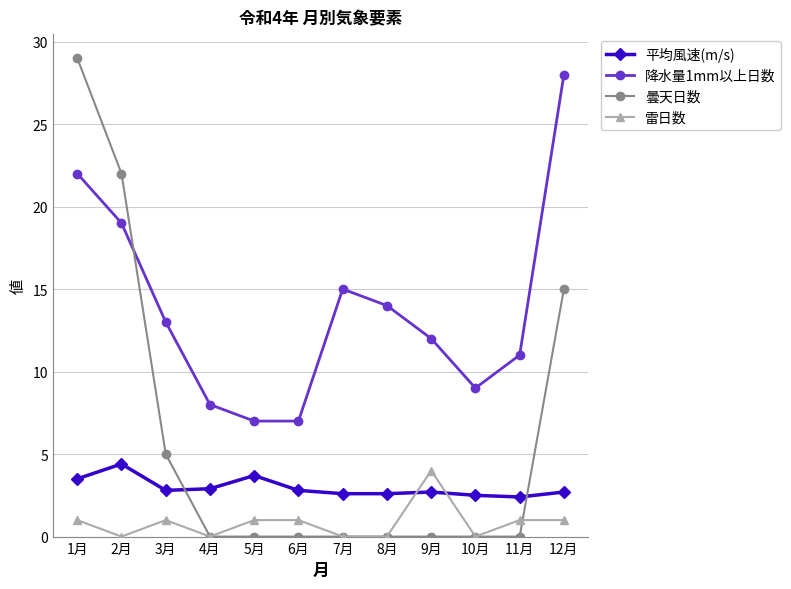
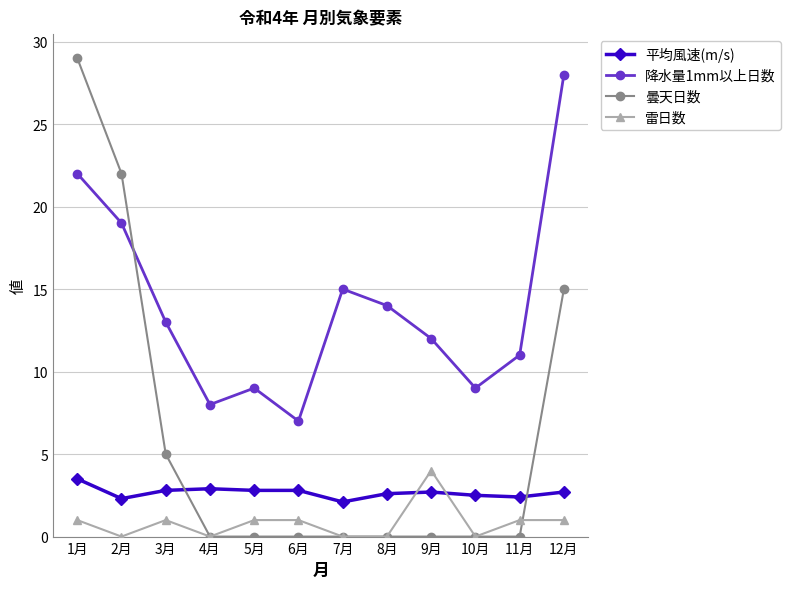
  {
    "平均風速(m/s)": {
      "1月": 3.5,
-     "2月": 4.4,
+     "2月": 2.3,
      "3月": 2.8,
      "4月": 2.9,
-     "5月": 3.7,
+     "5月": 2.8,
      "6月": 2.8,
-     "7月": 2.6,
+     "7月": 2.1,
      "8月": 2.6,
      "9月": 2.7,
      "10月": 2.5,
      "11月": 2.4,
      "12月": 2.7
    },
    "降水量1mm以上日数": {
      "1月": 22,
      "2月": 19,
      "3月": 13,
      "4月": 8,
-     "5月": 7,
+     "5月": 9,
      "6月": 7,
      "7月": 15,
      "8月": 14,
      "9月": 12,
      "10月": 9,
      "11月": 11,
      "12月": 28
    }
  }
